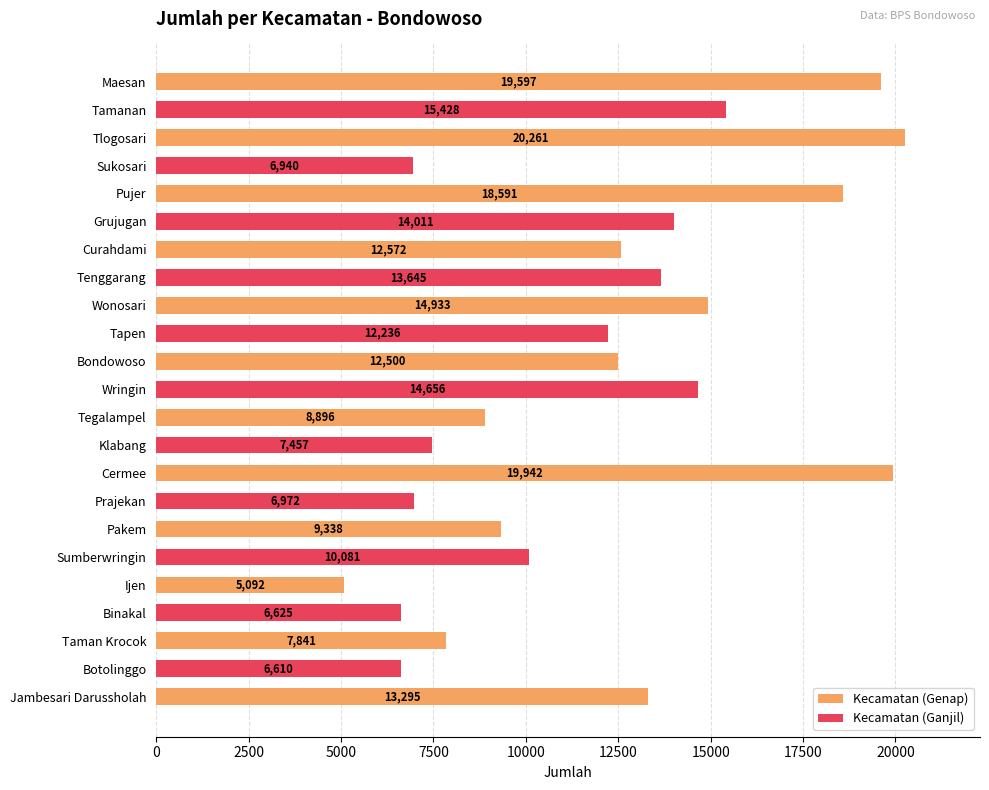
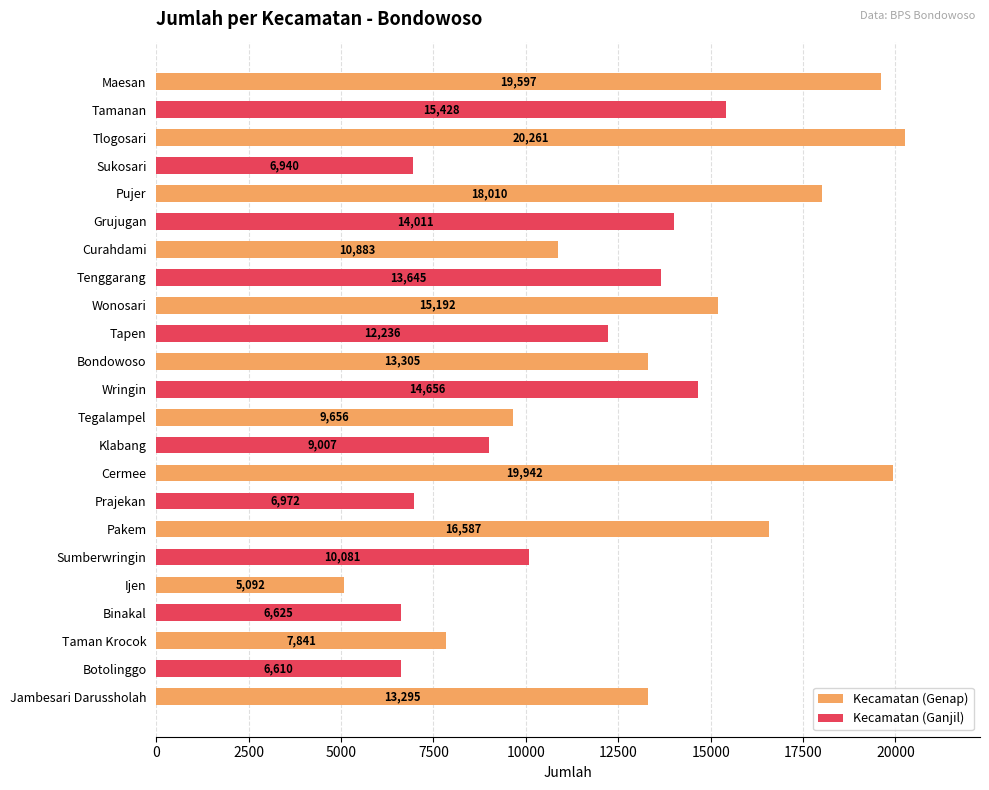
  {
    "Kecamatan (Genap)": {
      "Maesan": "19,597",
      "Tlogosari": "20,261",
-     "Pujer": "18,591",
-     "Curahdami": "12,572",
-     "Wonosari": "14,933",
-     "Bondowoso": "12,500",
-     "Tegalampel": "8,896",
+     "Pujer": "18,010",
+     "Curahdami": "10,883",
+     "Wonosari": "15,192",
+     "Bondowoso": "13,305",
+     "Tegalampel": "9,656",
      "Cermee": "19,942",
-     "Pakem": "9,338",
+     "Pakem": "16,587",
      "Ijen": "5,092",
      "Taman Krocok": "7,841",
      "Jambesari Darussholah": "13,295"
    },
    "Kecamatan (Ganjil)": {
      "Tamanan": "15,428",
      "Sukosari": "6,940",
      "Grujugan": "14,011",
      "Tenggarang": "13,645",
      "Tapen": "12,236",
      "Wringin": "14,656",
-     "Klabang": "7,457",
+     "Klabang": "9,007",
      "Prajekan": "6,972",
      "Sumberwringin": "10,081",
      "Binakal": "6,625",
      "Botolinggo": "6,610"
    }
  }
